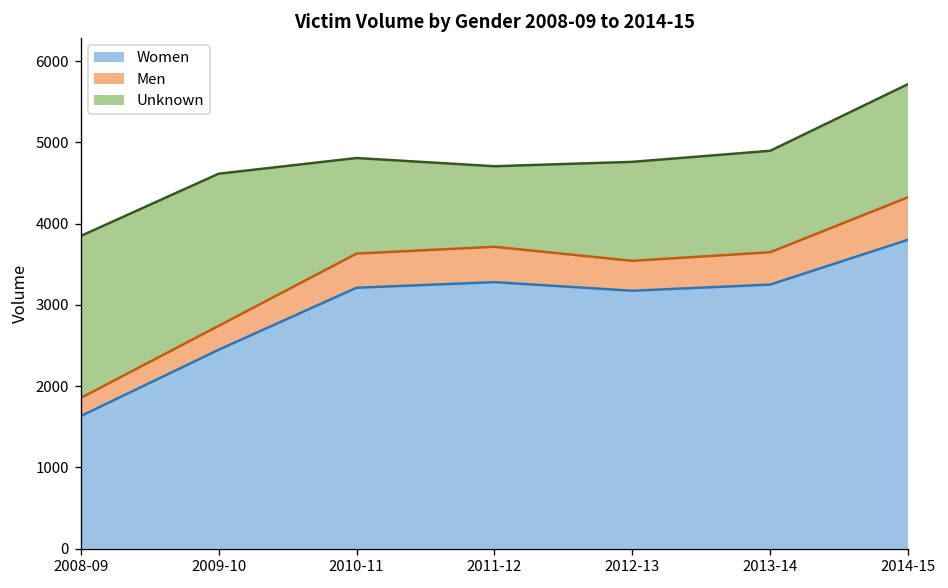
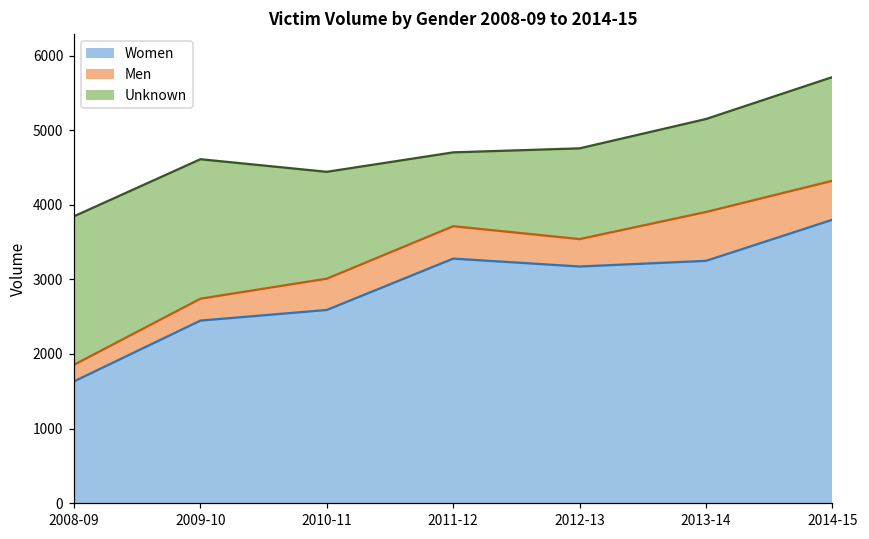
  {
    "Women": {
      "2008-09": 1600,
      "2009-10": 2400,
-     "2010-11": 3200,
+     "2010-11": 2600,
      "2011-12": 3300,
      "2012-13": 3200,
      "2013-14": 3300,
      "2014-15": 3800
    },
    "Men": {
      "2008-09": 200,
      "2009-10": 300,
      "2010-11": 400,
      "2011-12": 400,
      "2012-13": 400,
-     "2013-14": 400,
+     "2013-14": 700,
      "2014-15": 500
    },
    "Unknown": {
      "2008-09": 2000,
      "2009-10": 1900,
-     "2010-11": 1200,
+     "2010-11": 1400,
      "2011-12": 1000,
      "2012-13": 1200,
      "2013-14": 1200,
      "2014-15": 1400
    }
  }
